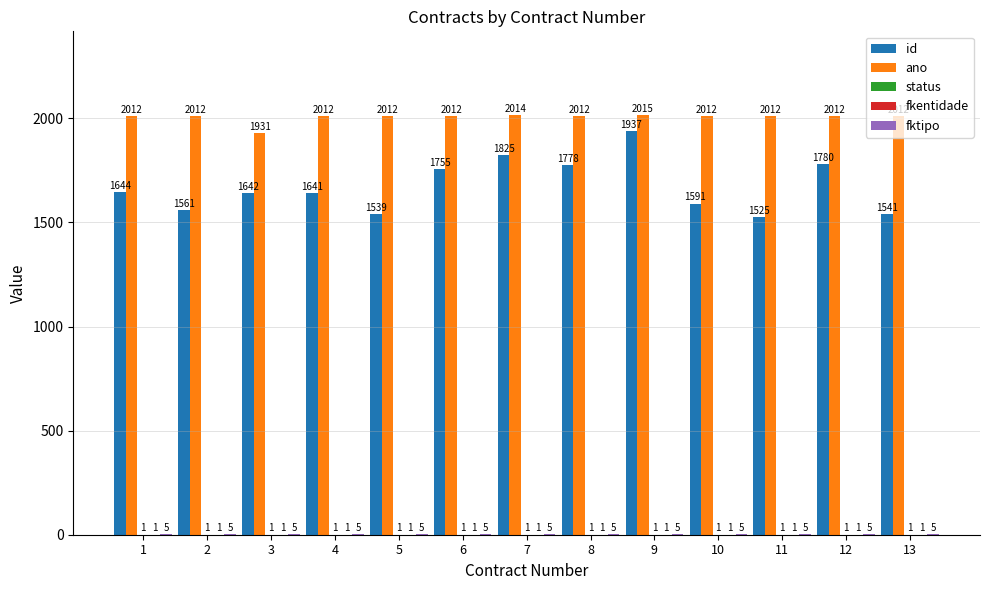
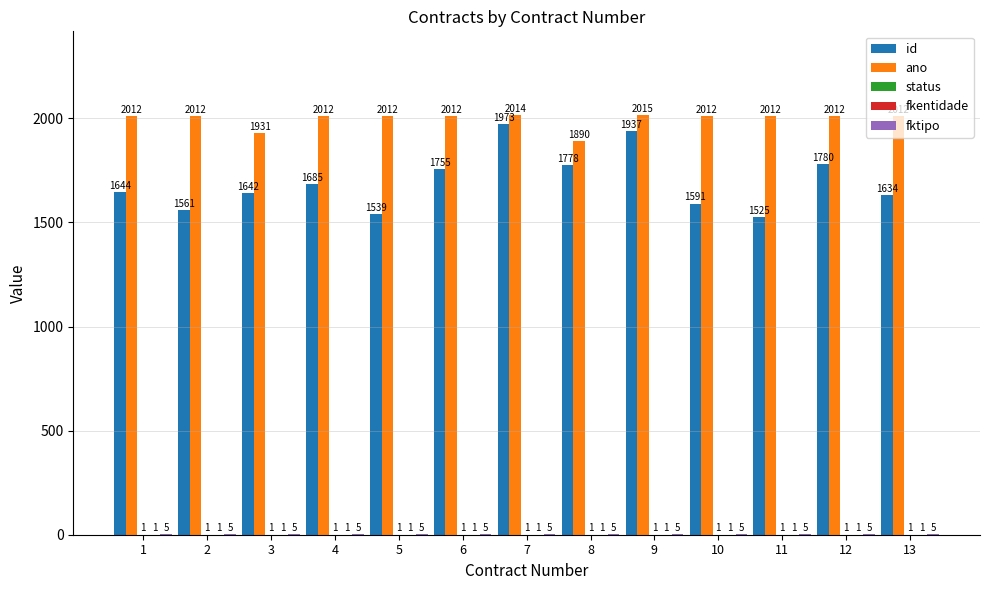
  {
    "id": {
      "1": 1644,
      "2": 1561,
      "3": 1642,
-     "4": 1641,
+     "4": 1685,
      "5": 1539,
      "6": 1755,
-     "7": 1825,
+     "7": 1973,
      "8": 1778,
      "9": 1937,
      "10": 1591,
      "11": 1525,
      "12": 1780,
-     "13": 1541
+     "13": 1634
    },
    "ano": {
      "1": 2012,
      "2": 2012,
      "3": 1931,
      "4": 2012,
      "5": 2012,
      "6": 2012,
      "7": 2014,
-     "8": 2012,
+     "8": 1890,
      "9": 2015,
      "10": 2012,
      "11": 2012,
      "12": 2012
    },
    "status": {
      "1": 1,
      "2": 1,
      "3": 1,
      "4": 1,
      "5": 1,
      "6": 1,
      "7": 1,
      "8": 1,
      "9": 1,
      "10": 1,
      "11": 1,
      "12": 1,
      "13": 1
    },
    "fkentidade": {
      "1": 1,
      "2": 1,
      "3": 1,
      "4": 1,
      "5": 1,
      "6": 1,
      "7": 1,
      "8": 1,
      "9": 1,
      "10": 1,
      "11": 1,
      "12": 1,
      "13": 1
    },
    "fktipo": {
      "1": 5,
      "2": 5,
      "3": 5,
      "4": 5,
      "5": 5,
      "6": 5,
      "7": 5,
      "8": 5,
      "9": 5,
      "10": 5,
      "11": 5,
      "12": 5,
      "13": 5
    }
  }
